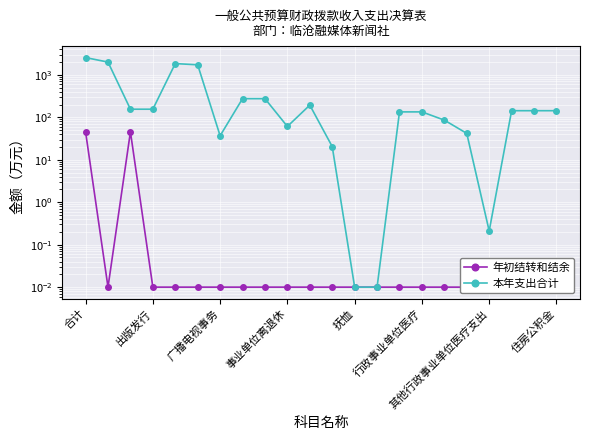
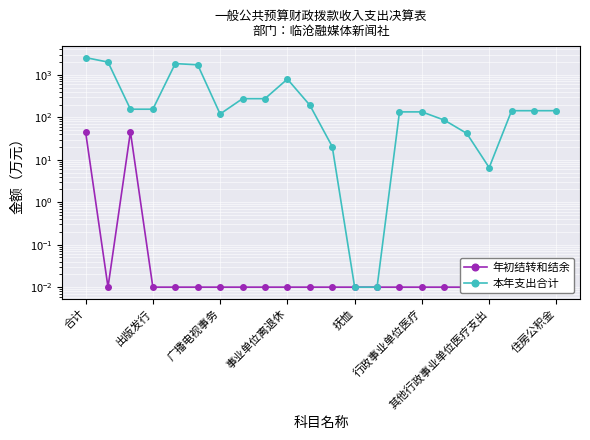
  {
    "年初结转和结余": {
      "合计": 50,
      "出版发行": 0.010,
      "广播电视事务": 0.010,
      "事业单位离退休": 0.010,
      "行政事业单位医疗": 0.010
    },
    "本年支出合计": {
      "合计": 3000,
      "出版发行": 160,
-     "广播电视事务": 40,
-     "事业单位离退休": 60,
+     "广播电视事务": 120,
+     "事业单位离退休": 800,
      "行政事业单位医疗": 130,
-     "其他行政事业单位医疗支出": 0.2,
+     "其他行政事业单位医疗支出": 7,
      "住房公积金": 140
    }
  }
